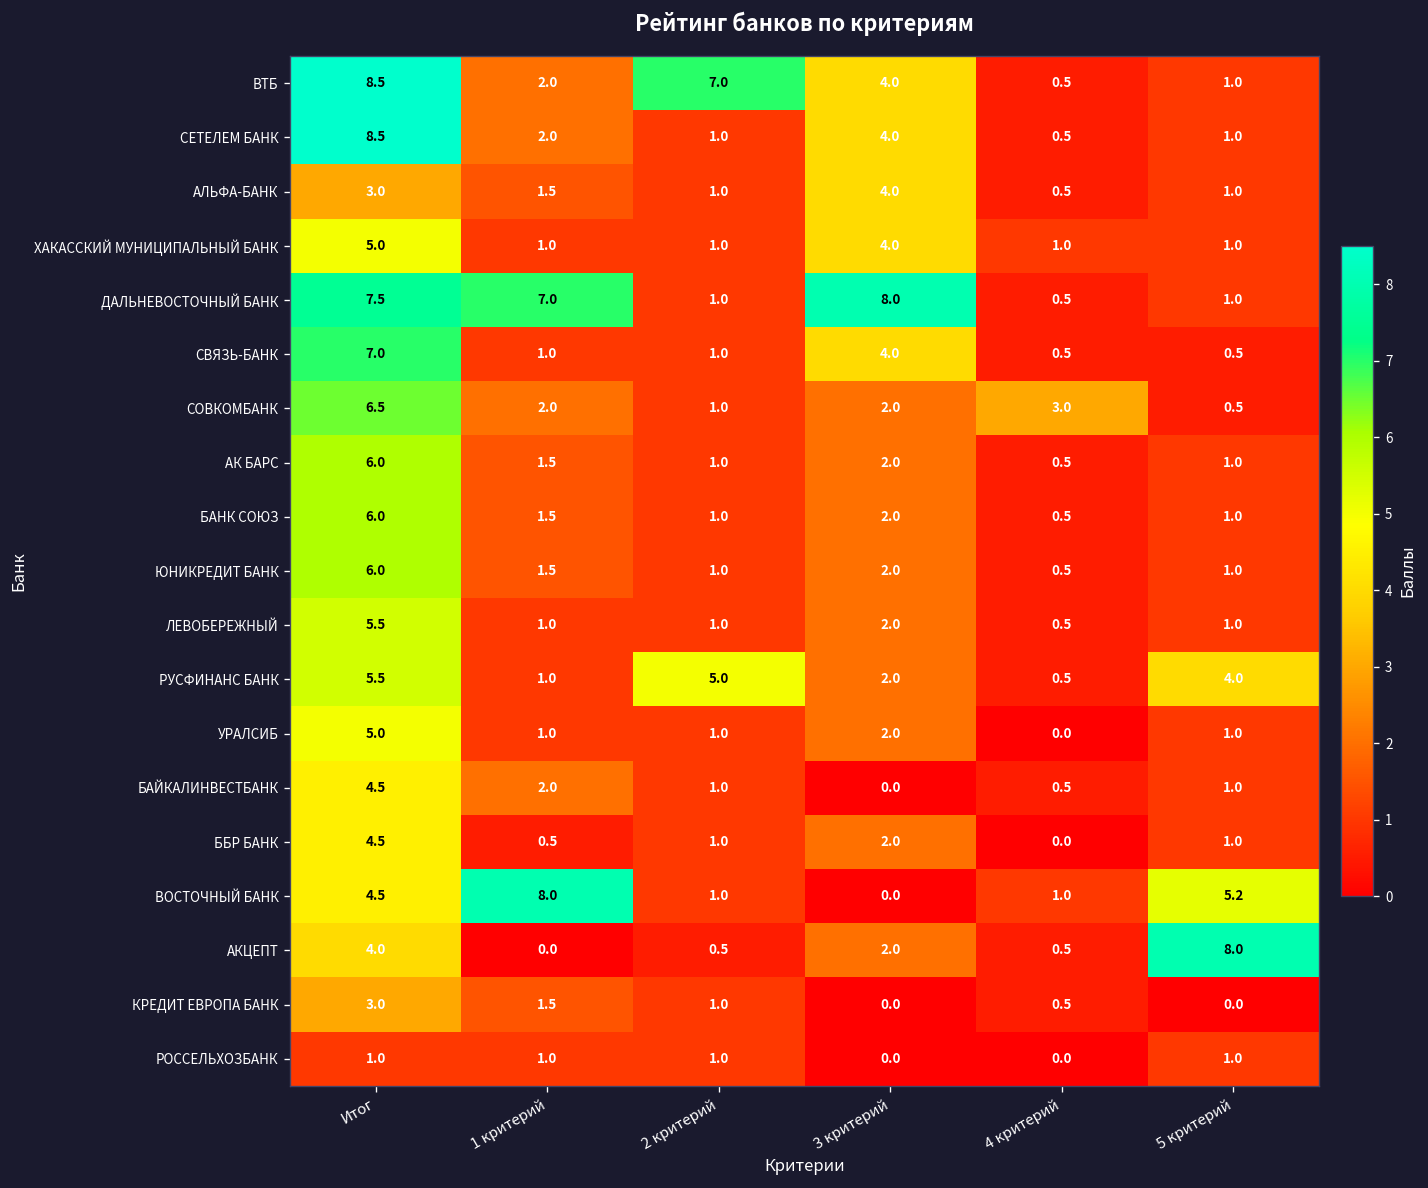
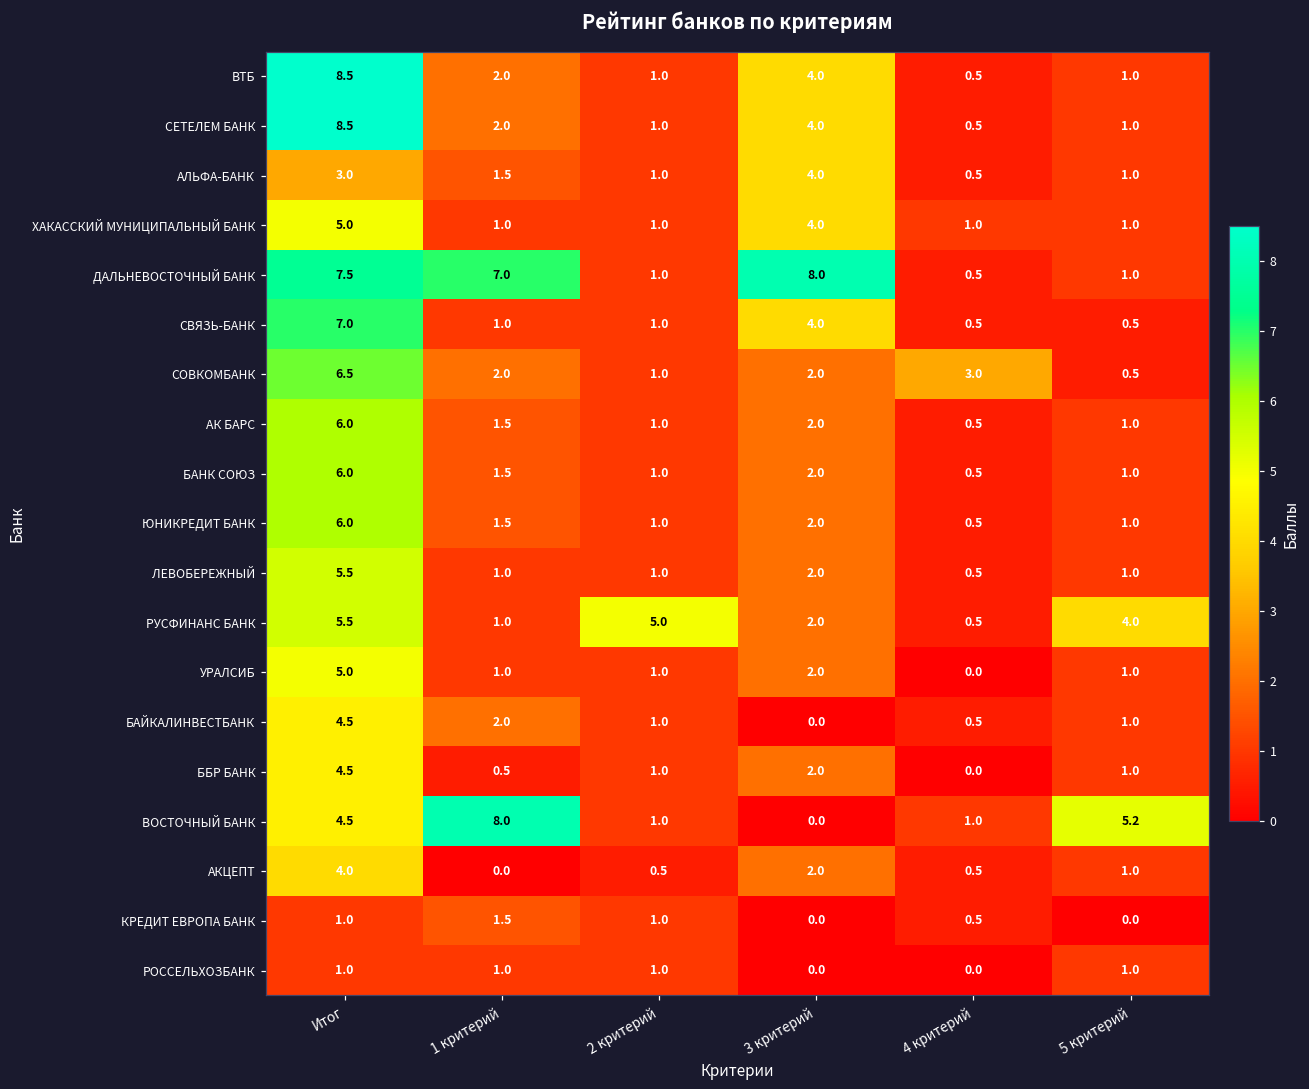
  {
    "ВТБ": {
      "Итог": 8.5,
      "1 критерий": 2.0,
-     "2 критерий": 7.0,
+     "2 критерий": 1.0,
      "3 критерий": 4.0,
      "4 критерий": 0.5,
      "5 критерий": 1.0
    },
    "СЕТЕЛЕМ БАНК": {
      "Итог": 8.5,
      "1 критерий": 2.0,
      "2 критерий": 1.0,
      "3 критерий": 4.0,
      "4 критерий": 0.5,
      "5 критерий": 1.0
    },
    "АЛЬФА-БАНК": {
      "Итог": 3.0,
      "1 критерий": 1.5,
      "2 критерий": 1.0,
      "3 критерий": 4.0,
      "4 критерий": 0.5,
      "5 критерий": 1.0
    },
    "ХАКАССКИЙ МУНИЦИПАЛЬНЫЙ БАНК": {
      "Итог": 5.0,
      "1 критерий": 1.0,
      "2 критерий": 1.0,
      "3 критерий": 4.0,
      "4 критерий": 1.0,
      "5 критерий": 1.0
    },
    "ДАЛЬНЕВОСТОЧНЫЙ БАНК": {
      "Итог": 7.5,
      "1 критерий": 7.0,
      "2 критерий": 1.0,
      "3 критерий": 8.0,
      "4 критерий": 0.5,
      "5 критерий": 1.0
    },
    "СВЯЗЬ-БАНК": {
      "Итог": 7.0,
      "1 критерий": 1.0,
      "2 критерий": 1.0,
      "3 критерий": 4.0,
      "4 критерий": 0.5,
      "5 критерий": 0.5
    },
    "СОВКОМБАНК": {
      "Итог": 6.5,
      "1 критерий": 2.0,
      "2 критерий": 1.0,
      "3 критерий": 2.0,
      "4 критерий": 3.0,
      "5 критерий": 0.5
    },
    "АК БАРС": {
      "Итог": 6.0,
      "1 критерий": 1.5,
      "2 критерий": 1.0,
      "3 критерий": 2.0,
      "4 критерий": 0.5,
      "5 критерий": 1.0
    },
    "БАНК СОЮЗ": {
      "Итог": 6.0,
      "1 критерий": 1.5,
      "2 критерий": 1.0,
      "3 критерий": 2.0,
      "4 критерий": 0.5,
      "5 критерий": 1.0
    },
    "ЮНИКРЕДИТ БАНК": {
      "Итог": 6.0,
      "1 критерий": 1.5,
      "2 критерий": 1.0,
      "3 критерий": 2.0,
      "4 критерий": 0.5,
      "5 критерий": 1.0
    },
    "ЛЕВОБЕРЕЖНЫЙ": {
      "Итог": 5.5,
      "1 критерий": 1.0,
      "2 критерий": 1.0,
      "3 критерий": 2.0,
      "4 критерий": 0.5,
      "5 критерий": 1.0
    },
    "РУСФИНАНС БАНК": {
      "Итог": 5.5,
      "1 критерий": 1.0,
      "2 критерий": 5.0,
      "3 критерий": 2.0,
      "4 критерий": 0.5,
      "5 критерий": 4.0
    },
    "УРАЛСИБ": {
      "Итог": 5.0,
      "1 критерий": 1.0,
      "2 критерий": 1.0,
      "3 критерий": 2.0,
      "4 критерий": 0.0,
      "5 критерий": 1.0
    },
    "БАЙКАЛИНВЕСТБАНК": {
      "Итог": 4.5,
      "1 критерий": 2.0,
      "2 критерий": 1.0,
      "3 критерий": 0.0,
      "4 критерий": 0.5,
      "5 критерий": 1.0
    },
    "ББР БАНК": {
      "Итог": 4.5,
      "1 критерий": 0.5,
      "2 критерий": 1.0,
      "3 критерий": 2.0,
      "4 критерий": 0.0,
      "5 критерий": 1.0
    },
    "ВОСТОЧНЫЙ БАНК": {
      "Итог": 4.5,
      "1 критерий": 8.0,
      "2 критерий": 1.0,
      "3 критерий": 0.0,
      "4 критерий": 1.0,
      "5 критерий": 5.2
    },
    "АКЦЕПТ": {
      "Итог": 4.0,
      "1 критерий": 0.0,
      "2 критерий": 0.5,
      "3 критерий": 2.0,
      "4 критерий": 0.5,
-     "5 критерий": 8.0
+     "5 критерий": 1.0
    },
    "КРЕДИТ ЕВРОПА БАНК": {
-     "Итог": 3.0,
+     "Итог": 1.0,
      "1 критерий": 1.5,
      "2 критерий": 1.0,
      "3 критерий": 0.0,
      "4 критерий": 0.5,
      "5 критерий": 0.0
    },
    "РОССЕЛЬХОЗБАНК": {
      "Итог": 1.0,
      "1 критерий": 1.0,
      "2 критерий": 1.0,
      "3 критерий": 0.0,
      "4 критерий": 0.0,
      "5 критерий": 1.0
    }
  }
